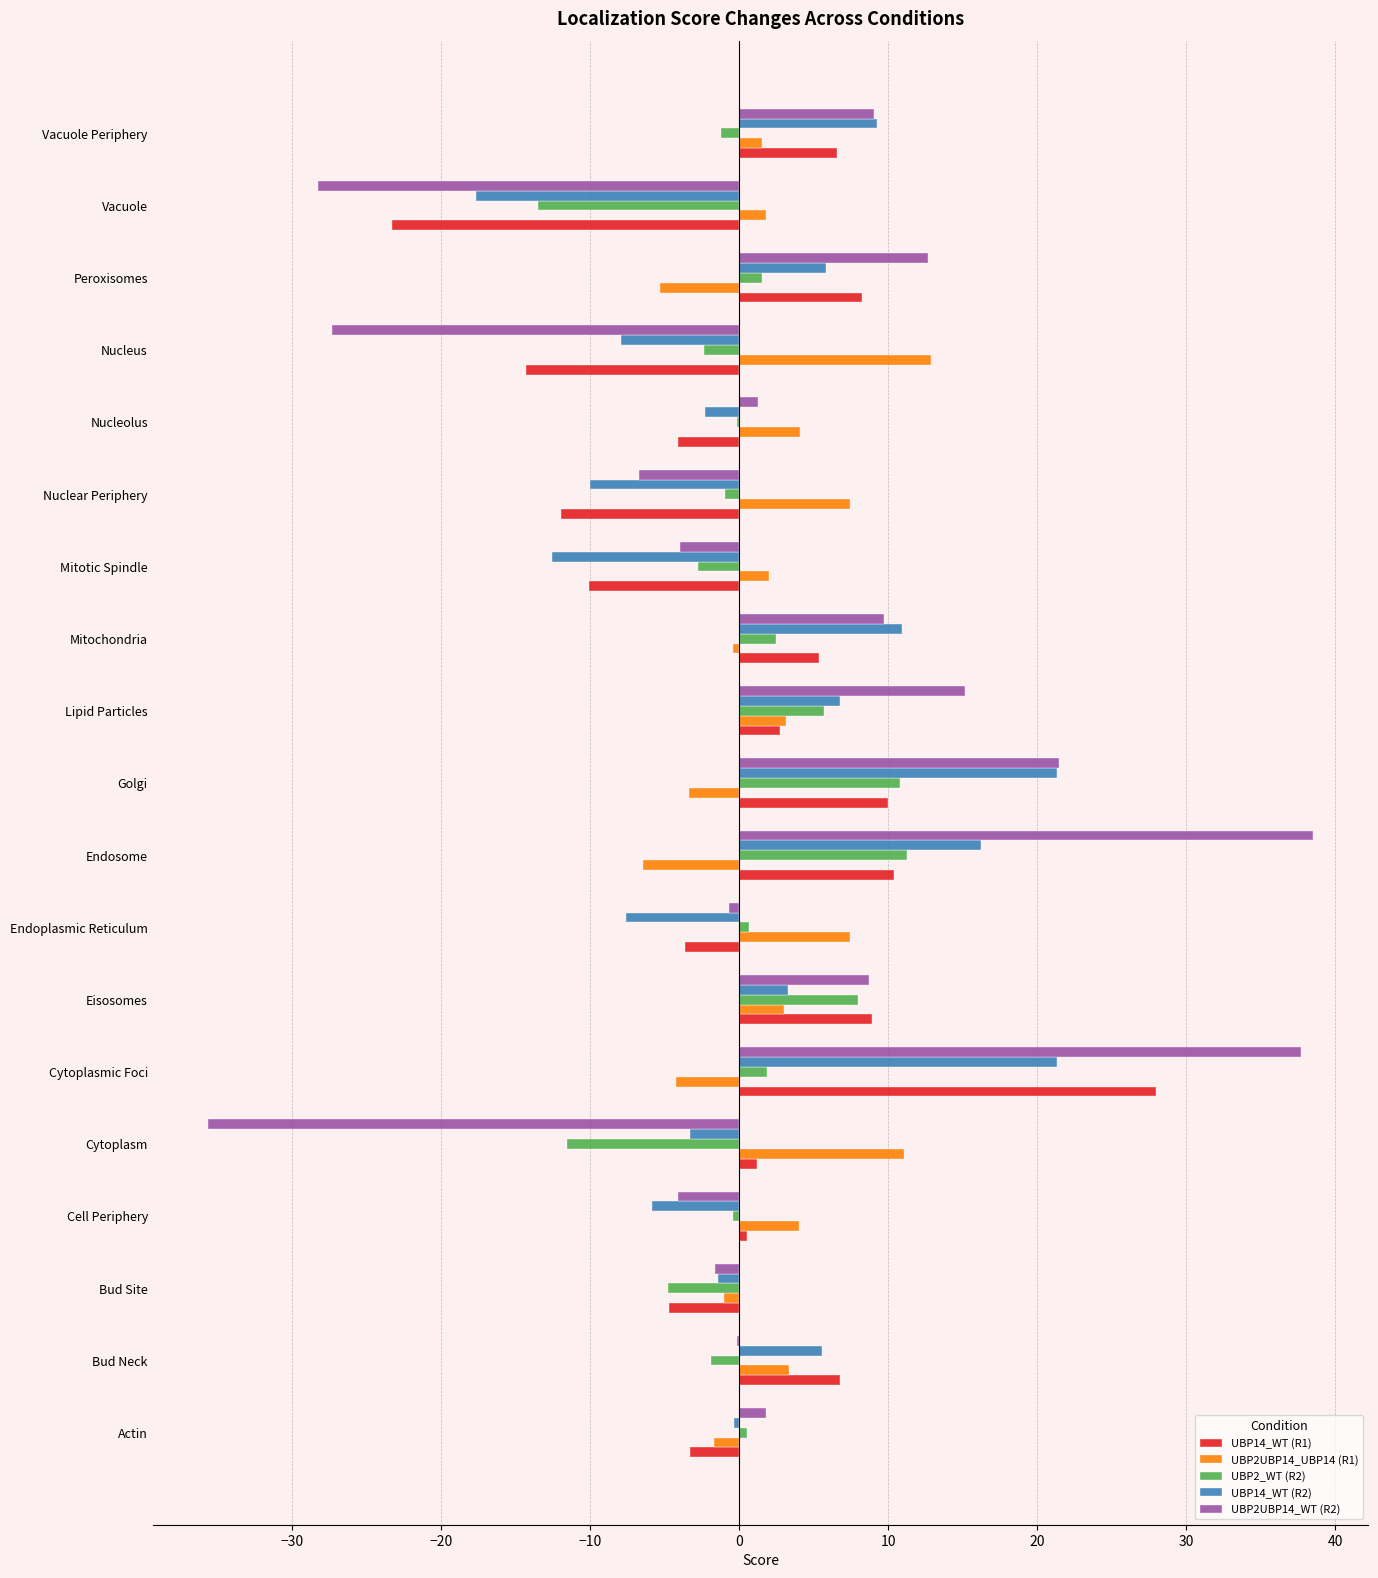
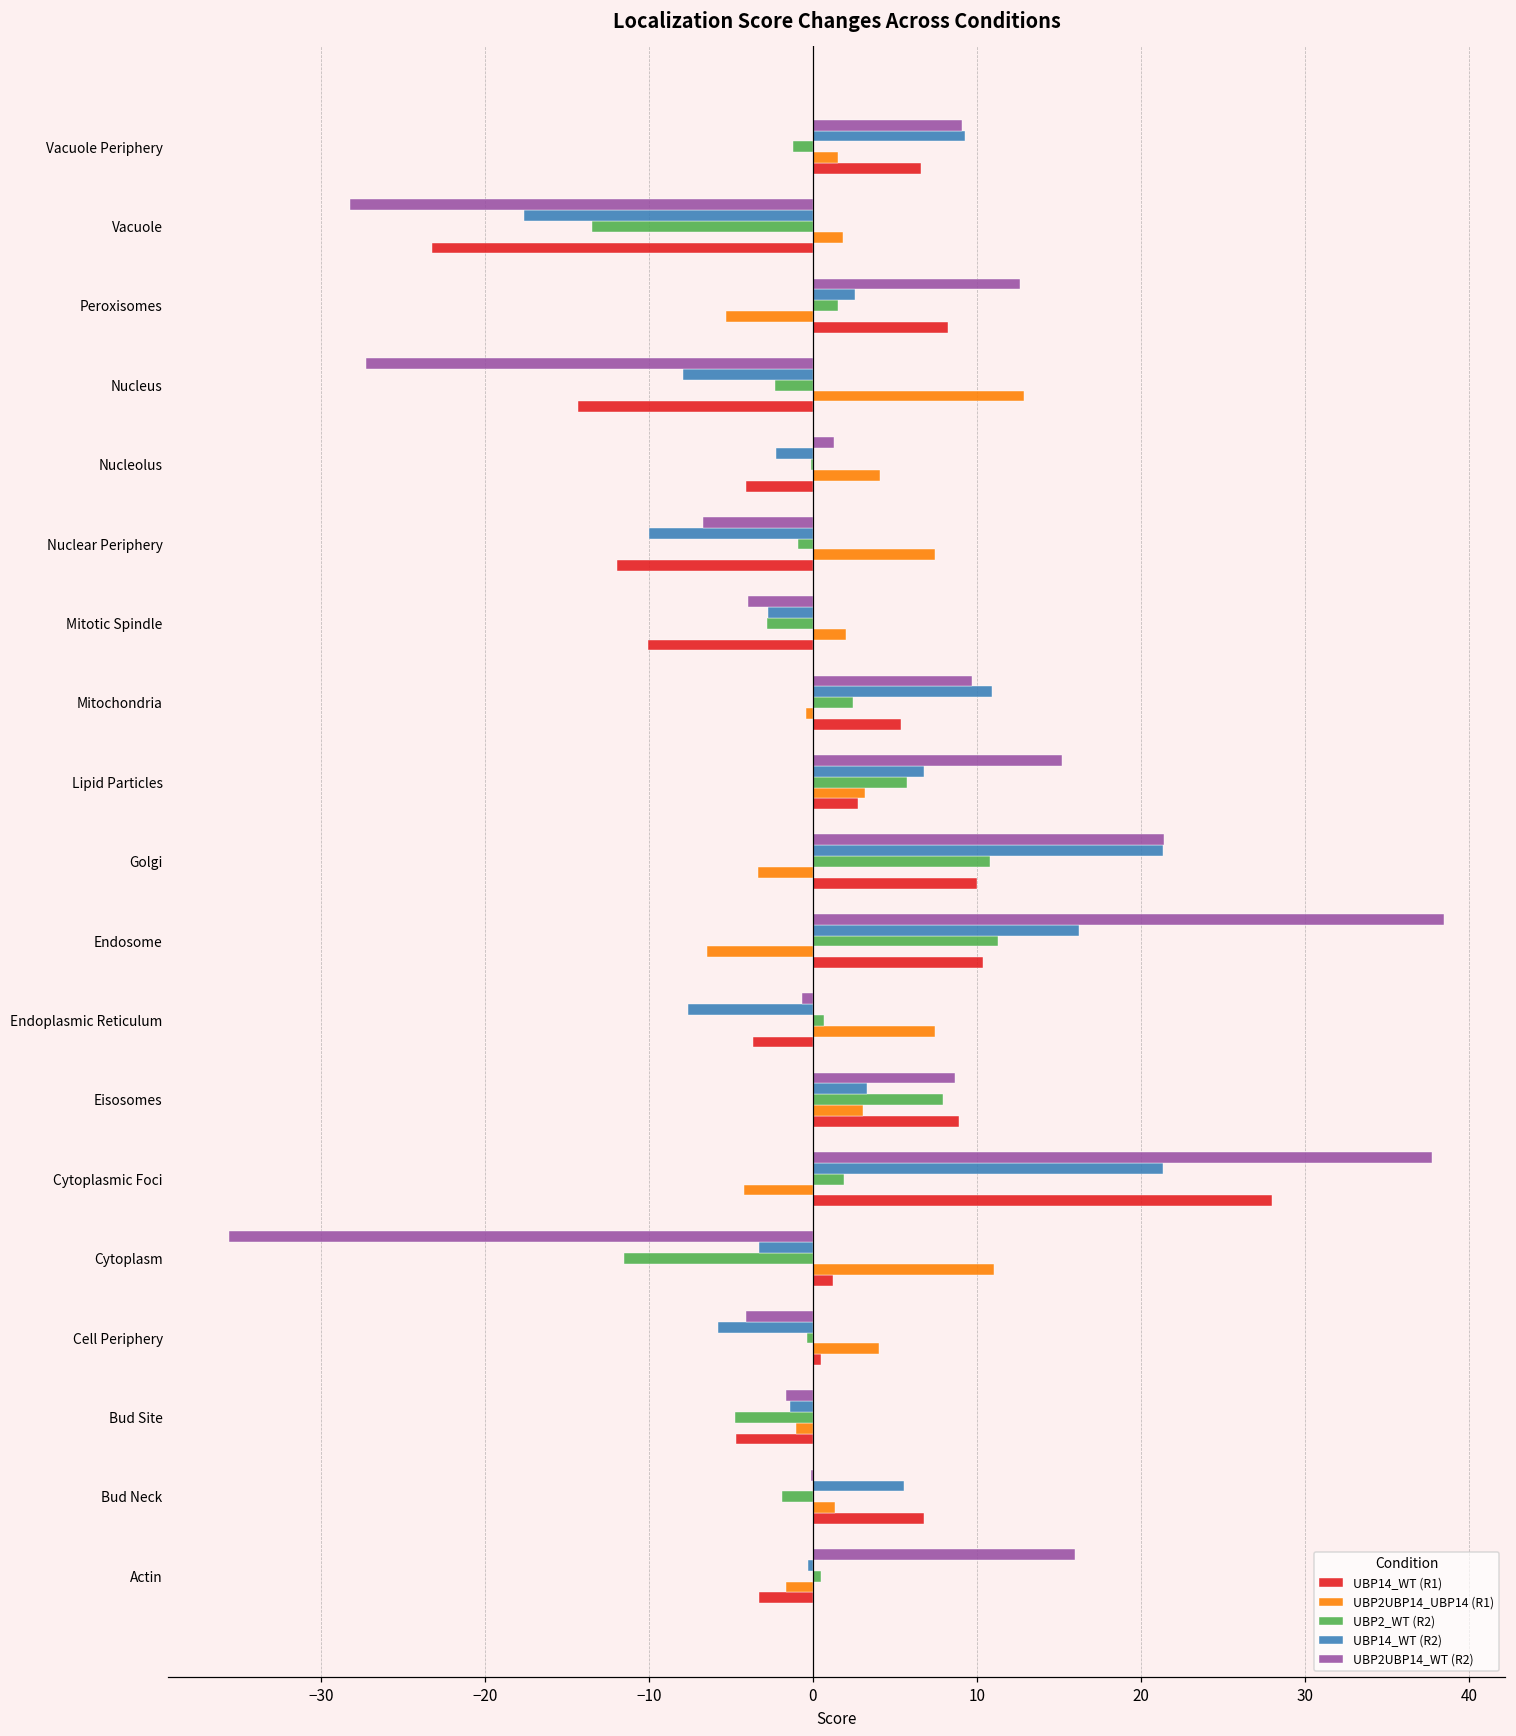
  {
    "UBP14_WT (R1)": {
      "Vacuole Periphery": 6.6,
      "Vacuole": -23.2,
      "Peroxisomes": 8.2,
      "Nucleus": -14.3,
      "Nucleolus": -4.1,
      "Nuclear Periphery": -11.9,
      "Mitotic Spindle": -10.1,
      "Mitochondria": 5.4,
      "Lipid Particles": 2.7,
      "Golgi": 10.0,
      "Endosome": 10.4,
      "Endoplasmic Reticulum": -3.6,
      "Eisosomes": 8.9,
      "Cytoplasmic Foci": 28.0,
      "Cytoplasm": 1.2,
      "Cell Periphery": 0.5,
      "Bud Site": -4.7,
      "Bud Neck": 6.8,
      "Actin": -3.3
    },
    "UBP2UBP14_UBP14 (R1)": {
      "Vacuole Periphery": 1.6,
      "Vacuole": 1.9,
      "Peroxisomes": -5.3,
      "Nucleus": 12.9,
      "Nucleolus": 4.1,
      "Nuclear Periphery": 7.5,
      "Mitotic Spindle": 2.1,
      "Mitochondria": -0.4,
      "Lipid Particles": 3.2,
      "Golgi": -3.4,
      "Endosome": -6.5,
      "Endoplasmic Reticulum": 7.5,
      "Eisosomes": 3.0,
      "Cytoplasmic Foci": -4.2,
      "Cytoplasm": 11.1,
      "Cell Periphery": 4.0,
      "Bud Site": -1.0,
-     "Bud Neck": 3.4,
+     "Bud Neck": 1.4,
      "Actin": -1.7
    },
    "UBP2_WT (R2)": {
      "Vacuole Periphery": -1.2,
      "Vacuole": -13.5,
      "Peroxisomes": 1.5,
      "Nucleus": -2.3,
      "Nuclear Periphery": -0.9,
      "Mitotic Spindle": -2.8,
      "Mitochondria": 2.5,
      "Lipid Particles": 5.7,
      "Golgi": 10.8,
      "Endosome": 11.3,
      "Endoplasmic Reticulum": 0.7,
      "Eisosomes": 8.0,
      "Cytoplasmic Foci": 1.9,
      "Cytoplasm": -11.5,
      "Cell Periphery": -0.4,
      "Bud Site": -4.7,
      "Bud Neck": -1.9,
      "Actin": 0.5
    },
    "UBP14_WT (R2)": {
      "Vacuole Periphery": 9.3,
      "Vacuole": -17.6,
-     "Peroxisomes": 5.8,
+     "Peroxisomes": 2.6,
      "Nucleus": -7.9,
      "Nucleolus": -2.3,
      "Nuclear Periphery": -10.0,
-     "Mitotic Spindle": -12.5,
+     "Mitotic Spindle": -2.7,
      "Mitochondria": 10.9,
      "Lipid Particles": 6.8,
      "Golgi": 21.3,
      "Endosome": 16.3,
      "Endoplasmic Reticulum": -7.6,
      "Eisosomes": 3.3,
      "Cytoplasmic Foci": 21.4,
      "Cytoplasm": -3.3,
      "Cell Periphery": -5.8,
      "Bud Site": -1.4,
      "Bud Neck": 5.6,
      "Actin": -0.3
    },
    "UBP2UBP14_WT (R2)": {
      "Vacuole Periphery": 9.1,
      "Vacuole": -28.2,
      "Peroxisomes": 12.7,
      "Nucleus": -27.3,
      "Nucleolus": 1.3,
      "Nuclear Periphery": -6.7,
      "Mitotic Spindle": -4.0,
      "Mitochondria": 9.7,
      "Lipid Particles": 15.2,
      "Golgi": 21.4,
      "Endosome": 38.5,
      "Endoplasmic Reticulum": -0.6,
      "Eisosomes": 8.7,
      "Cytoplasmic Foci": 37.7,
      "Cytoplasm": -35.6,
      "Cell Periphery": -4.1,
      "Bud Site": -1.6,
-     "Actin": 1.8
+     "Actin": 16.0
    }
  }
